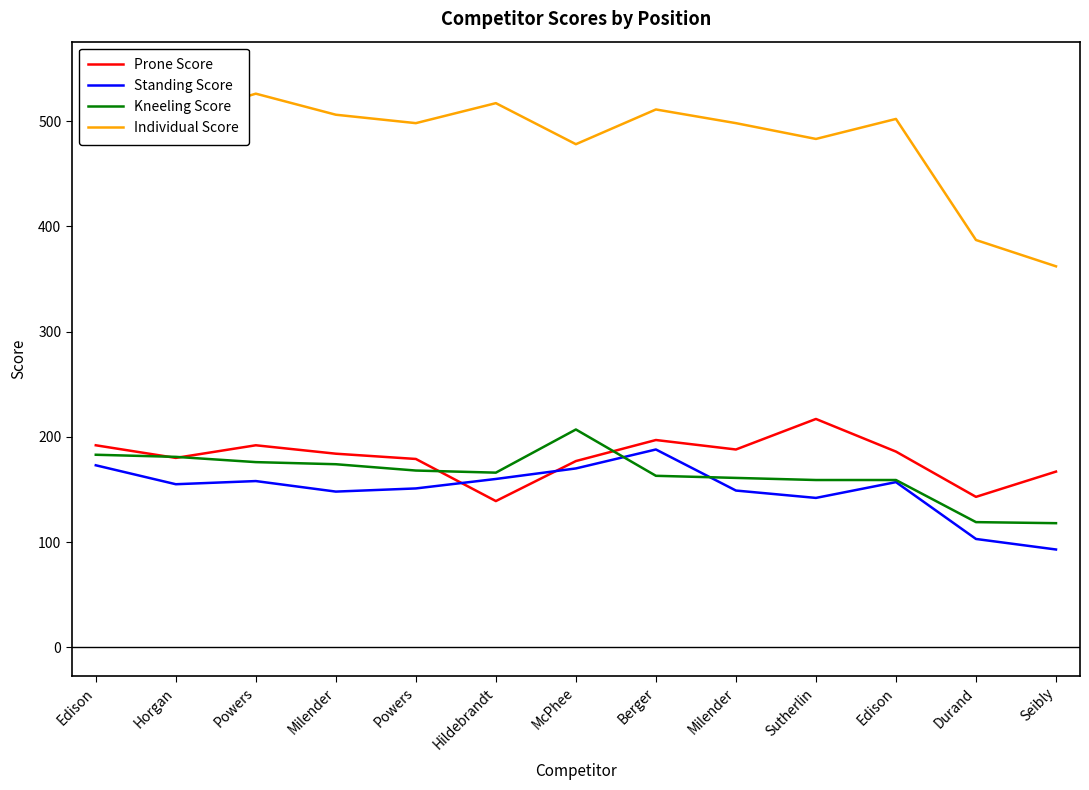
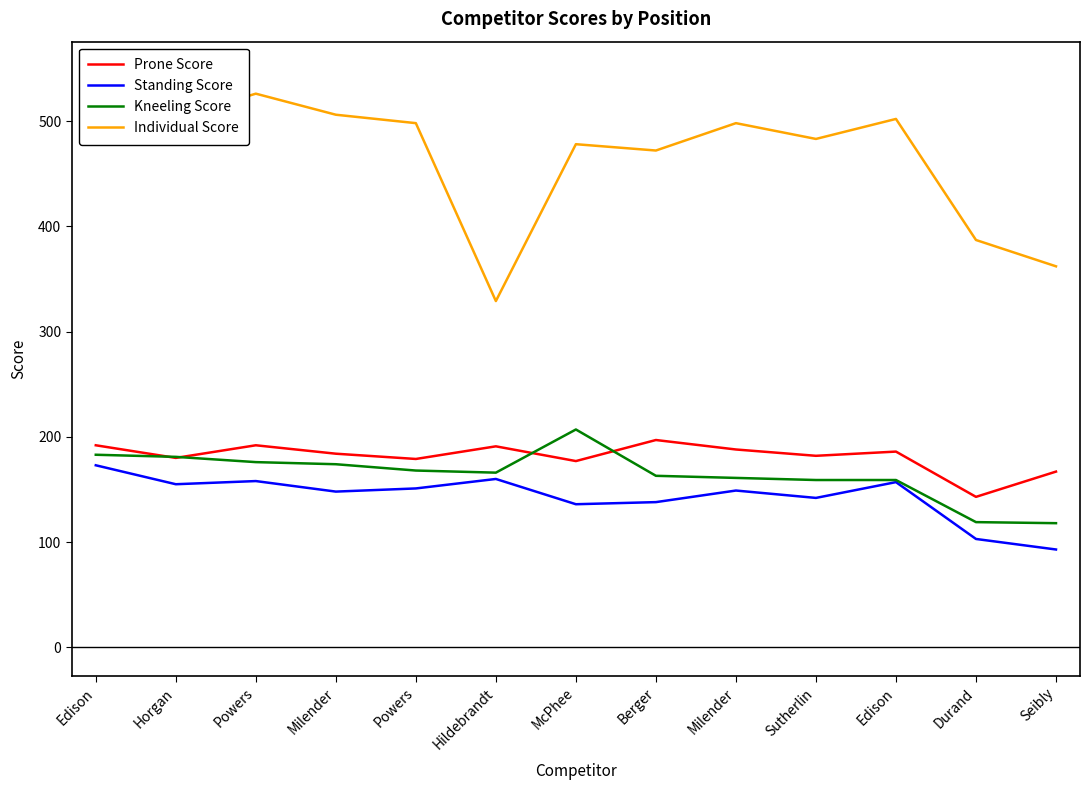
  {
    "Prone Score": {
-     "Hildebrandt": 139,
+     "Hildebrandt": 191,
      "McPhee": 177,
      "Berger": 197,
-     "Sutherlin": 217,
+     "Sutherlin": 182,
      "Durand": 143,
      "Seibly": 167
    },
    "Standing Score": {
      "Horgan": 155,
      "Hildebrandt": 160,
-     "McPhee": 170,
-     "Berger": 188,
+     "McPhee": 136,
+     "Berger": 138,
      "Sutherlin": 142,
      "Durand": 103,
      "Seibly": 93
    },
    "Kneeling Score": {
      "Hildebrandt": 166,
      "McPhee": 207,
      "Berger": 163,
      "Sutherlin": 159,
      "Durand": 119,
      "Seibly": 118
    },
    "Individual Score": {
-     "Hildebrandt": 517,
+     "Hildebrandt": 329,
      "McPhee": 478,
-     "Berger": 511,
+     "Berger": 472,
      "Sutherlin": 483,
      "Durand": 387,
      "Seibly": 362
    }
  }
